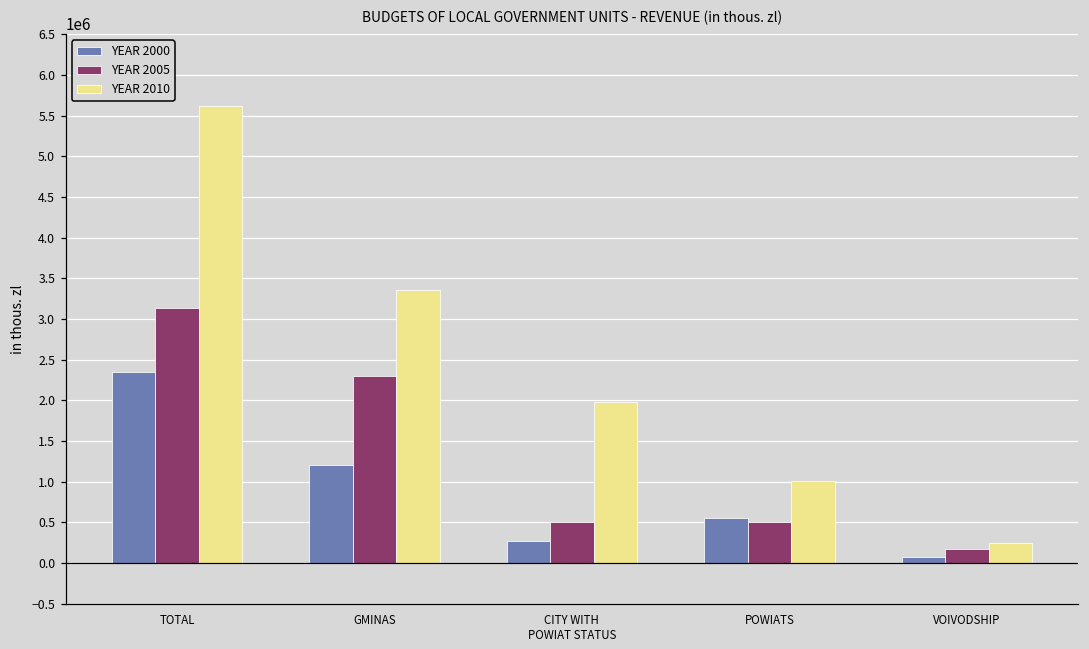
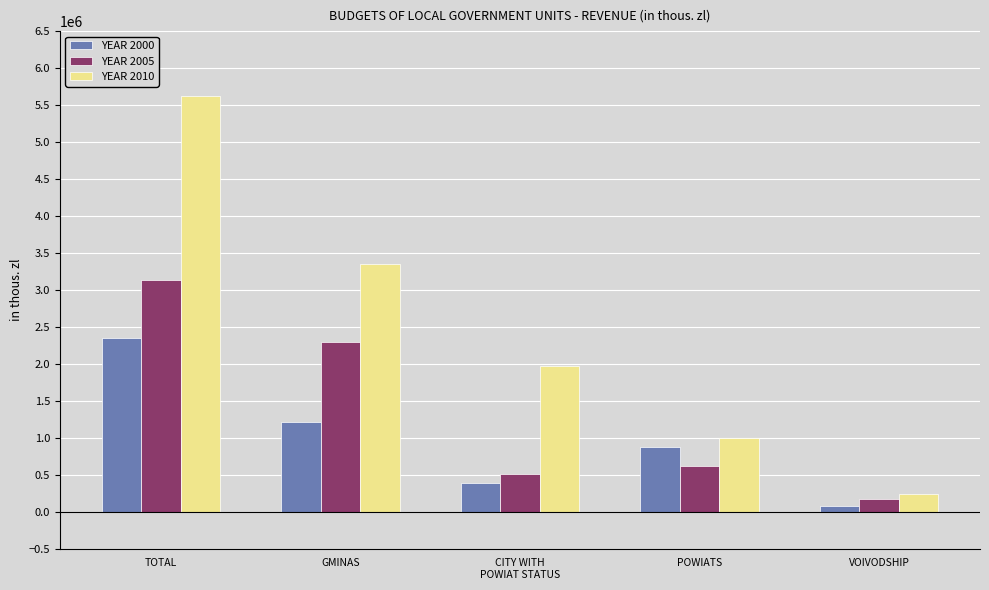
  {
    "YEAR 2000": {
      "TOTAL": 2300000,
      "GMINAS": 1200000,
-     "CITY WITH POWIAT STATUS": 300000,
-     "POWIATS": 600000,
+     "CITY WITH POWIAT STATUS": 400000,
+     "POWIATS": 900000,
      "VOIVODSHIP": 100000
    },
    "YEAR 2005": {
      "TOTAL": 3100000,
      "GMINAS": 2300000,
      "CITY WITH POWIAT STATUS": 500000,
-     "POWIATS": 500000,
+     "POWIATS": 600000,
      "VOIVODSHIP": 200000
    },
    "YEAR 2010": {
      "TOTAL": 5600000,
      "GMINAS": 3300000,
      "CITY WITH POWIAT STATUS": 2000000,
      "POWIATS": 1000000,
      "VOIVODSHIP": 200000
    }
  }
